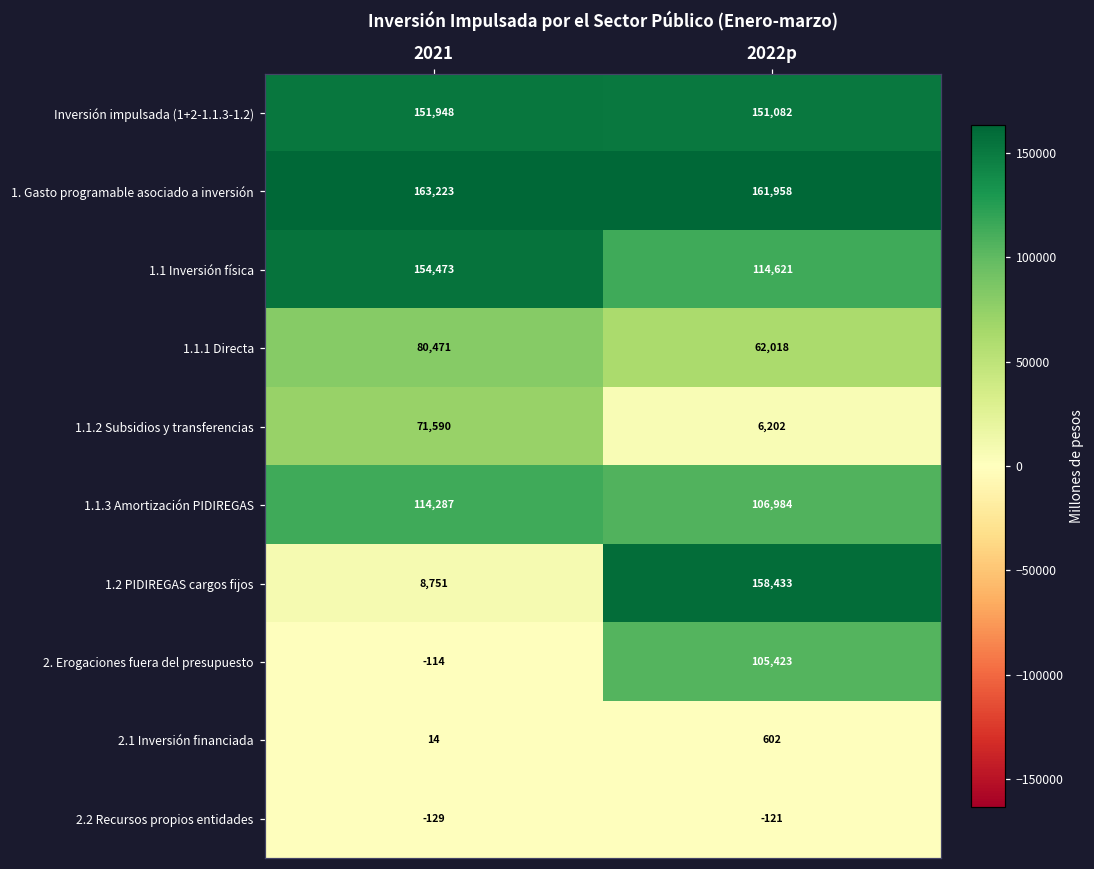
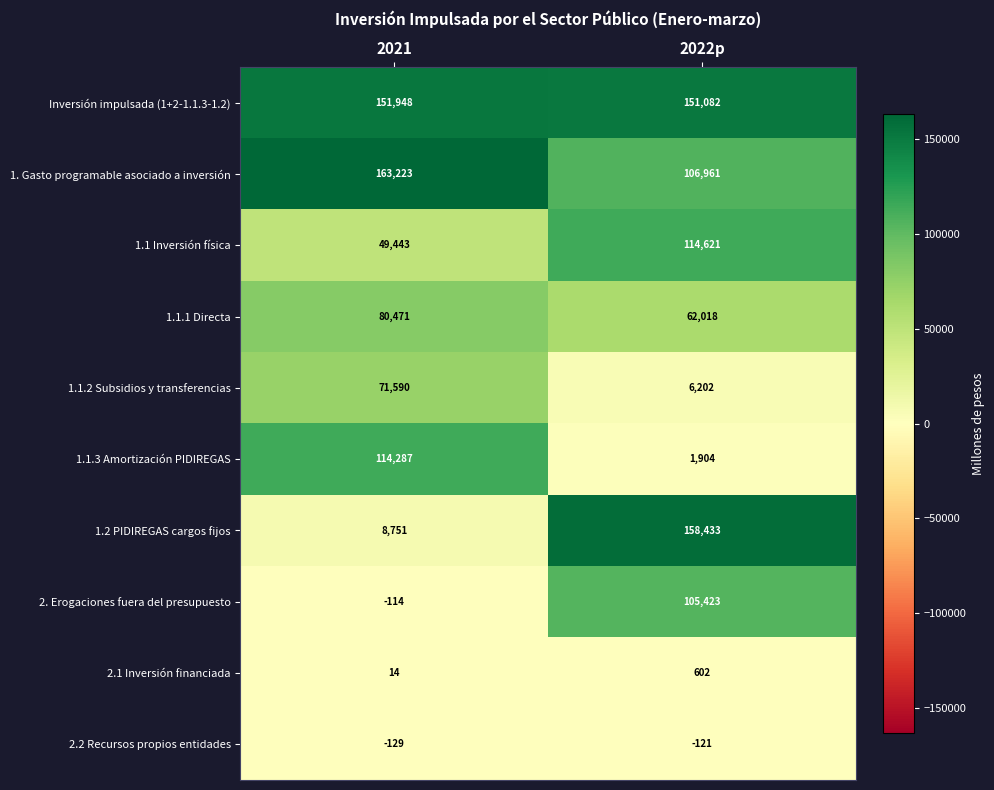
  {
    "Inversión impulsada (1+2-1.1.3-1.2)": {
      "2021": "151,948",
      "2022p": "151,082"
    },
    "1. Gasto programable asociado a inversión": {
      "2021": "163,223",
-     "2022p": "161,958"
+     "2022p": "106,961"
    },
    "1.1 Inversión física": {
-     "2021": "154,473",
+     "2021": "49,443",
      "2022p": "114,621"
    },
    "1.1.1 Directa": {
      "2021": "80,471",
      "2022p": "62,018"
    },
    "1.1.2 Subsidios y transferencias": {
      "2021": "71,590",
      "2022p": "6,202"
    },
    "1.1.3 Amortización PIDIREGAS": {
      "2021": "114,287",
-     "2022p": "106,984"
+     "2022p": "1,904"
    },
    "1.2 PIDIREGAS cargos fijos": {
      "2021": "8,751",
      "2022p": "158,433"
    },
    "2. Erogaciones fuera del presupuesto": {
      "2021": "-114",
      "2022p": "105,423"
    },
    "2.1 Inversión financiada": {
      "2021": "14",
      "2022p": "602"
    },
    "2.2 Recursos propios entidades": {
      "2021": "-129",
      "2022p": "-121"
    }
  }
